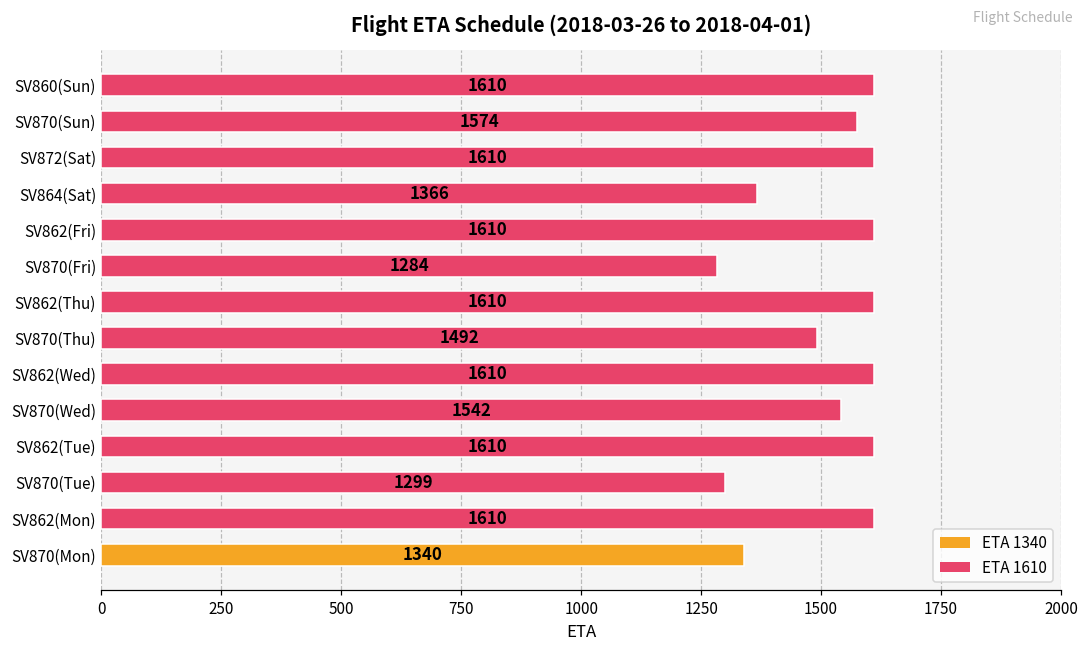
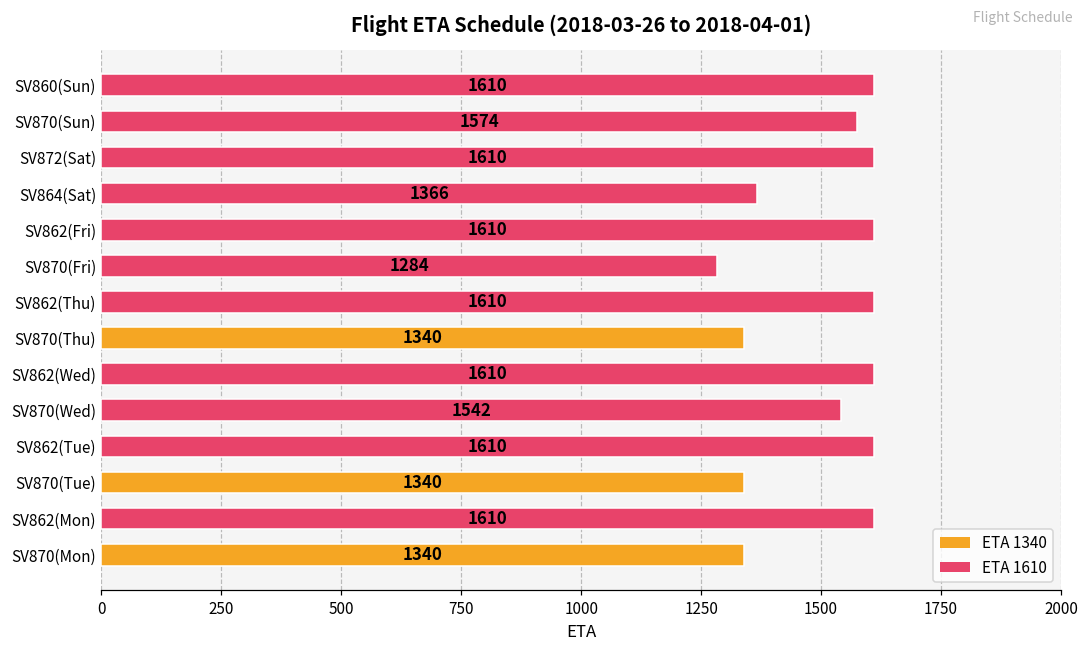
  {
    "SV860(Sun)": 1610,
    "SV870(Sun)": 1574,
    "SV872(Sat)": 1610,
    "SV864(Sat)": 1366,
    "SV862(Fri)": 1610,
    "SV870(Fri)": 1284,
    "SV862(Thu)": 1610,
-   "SV870(Thu)": 1492,
+   "SV870(Thu)": 1340,
    "SV862(Wed)": 1610,
    "SV870(Wed)": 1542,
    "SV862(Tue)": 1610,
-   "SV870(Tue)": 1299,
+   "SV870(Tue)": 1340,
    "SV862(Mon)": 1610,
    "SV870(Mon)": 1340
  }
